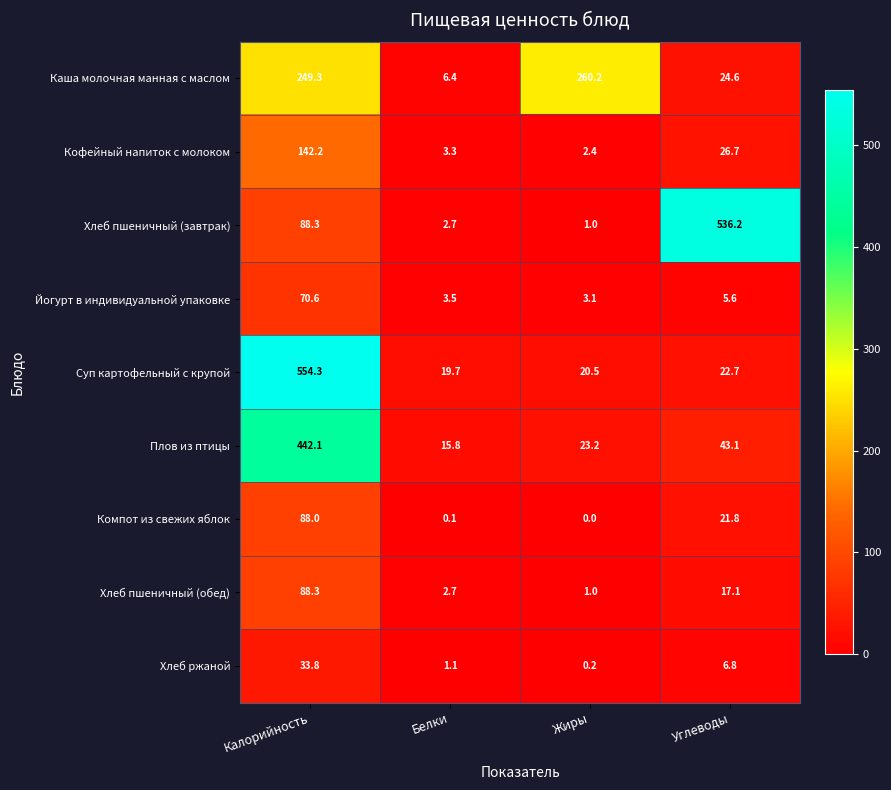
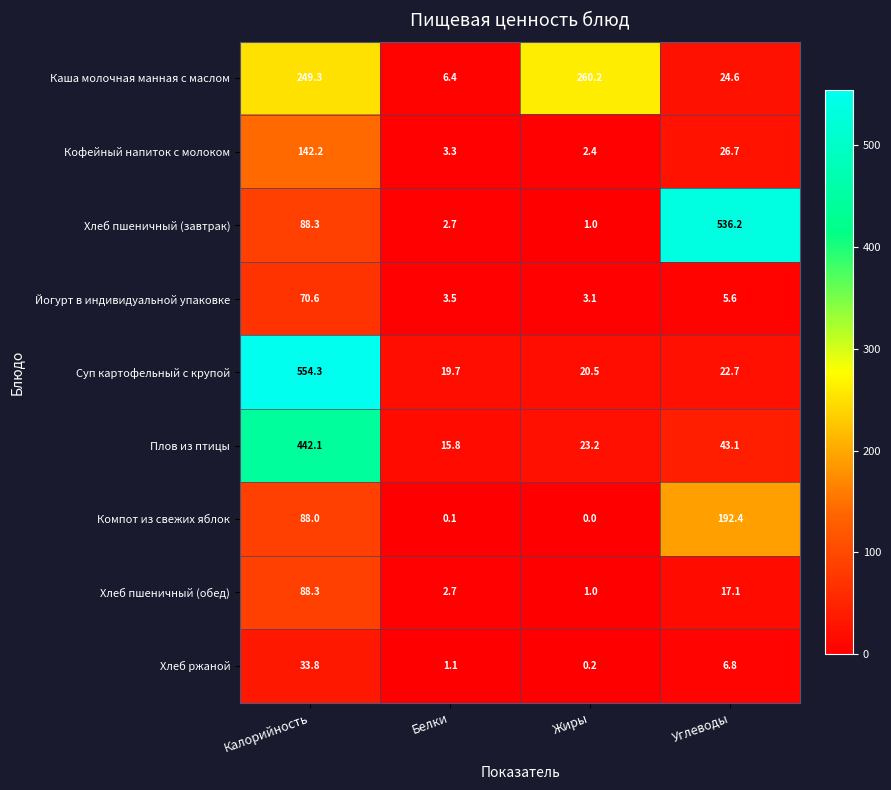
  {
    "Каша молочная манная с маслом": {
      "Калорийность": 249.3,
      "Белки": 6.4,
      "Жиры": 260.2,
      "Углеводы": 24.6
    },
    "Кофейный напиток с молоком": {
      "Калорийность": 142.2,
      "Белки": 3.3,
      "Жиры": 2.4,
      "Углеводы": 26.7
    },
    "Хлеб пшеничный (завтрак)": {
      "Калорийность": 88.3,
      "Белки": 2.7,
      "Жиры": 1.0,
      "Углеводы": 536.2
    },
    "Йогурт в индивидуальной упаковке": {
      "Калорийность": 70.6,
      "Белки": 3.5,
      "Жиры": 3.1,
      "Углеводы": 5.6
    },
    "Суп картофельный с крупой": {
      "Калорийность": 554.3,
      "Белки": 19.7,
      "Жиры": 20.5,
      "Углеводы": 22.7
    },
    "Плов из птицы": {
      "Калорийность": 442.1,
      "Белки": 15.8,
      "Жиры": 23.2,
      "Углеводы": 43.1
    },
    "Компот из свежих яблок": {
      "Калорийность": 88.0,
      "Белки": 0.1,
      "Жиры": 0.0,
-     "Углеводы": 21.8
+     "Углеводы": 192.4
    },
    "Хлеб пшеничный (обед)": {
      "Калорийность": 88.3,
      "Белки": 2.7,
      "Жиры": 1.0,
      "Углеводы": 17.1
    },
    "Хлеб ржаной": {
      "Калорийность": 33.8,
      "Белки": 1.1,
      "Жиры": 0.2,
      "Углеводы": 6.8
    }
  }
